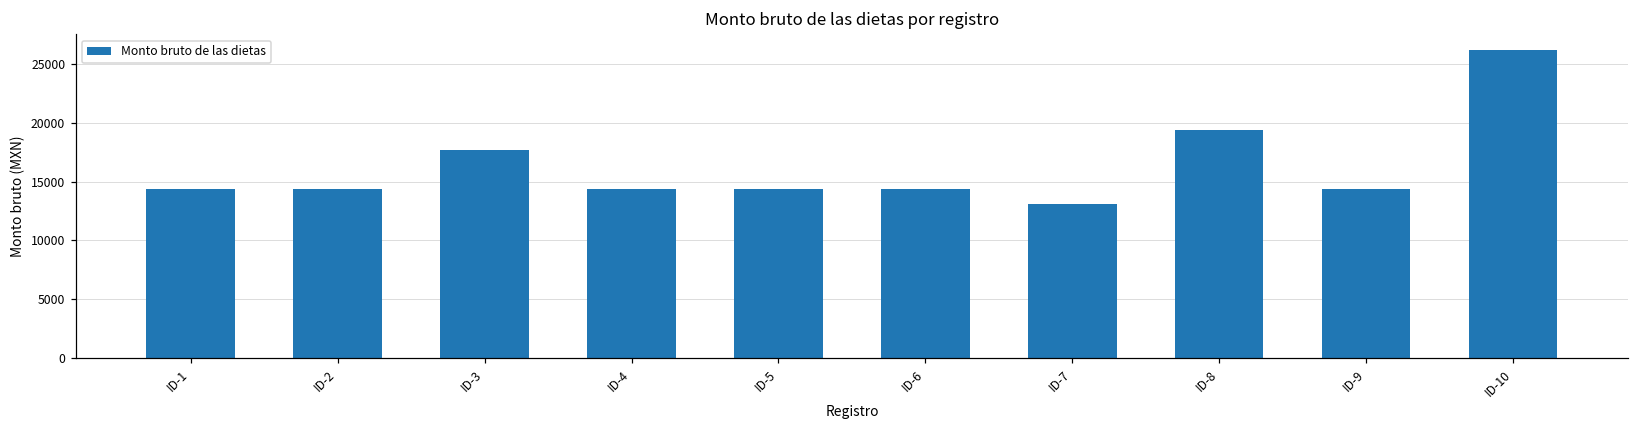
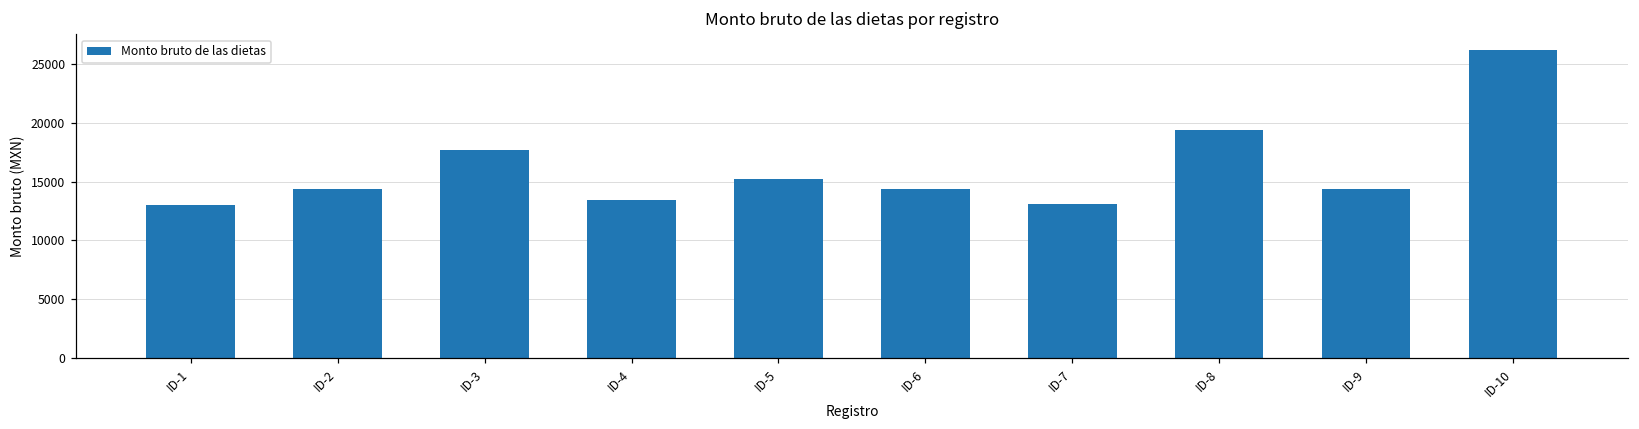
  {
-   "ID-1": 14300,
+   "ID-1": 13000,
    "ID-2": 14300,
    "ID-3": 17700,
-   "ID-4": 14300,
-   "ID-5": 14300,
+   "ID-4": 13400,
+   "ID-5": 15200,
    "ID-6": 14300,
    "ID-7": 13100,
    "ID-8": 19400,
    "ID-9": 14300,
    "ID-10": 26200
  }
